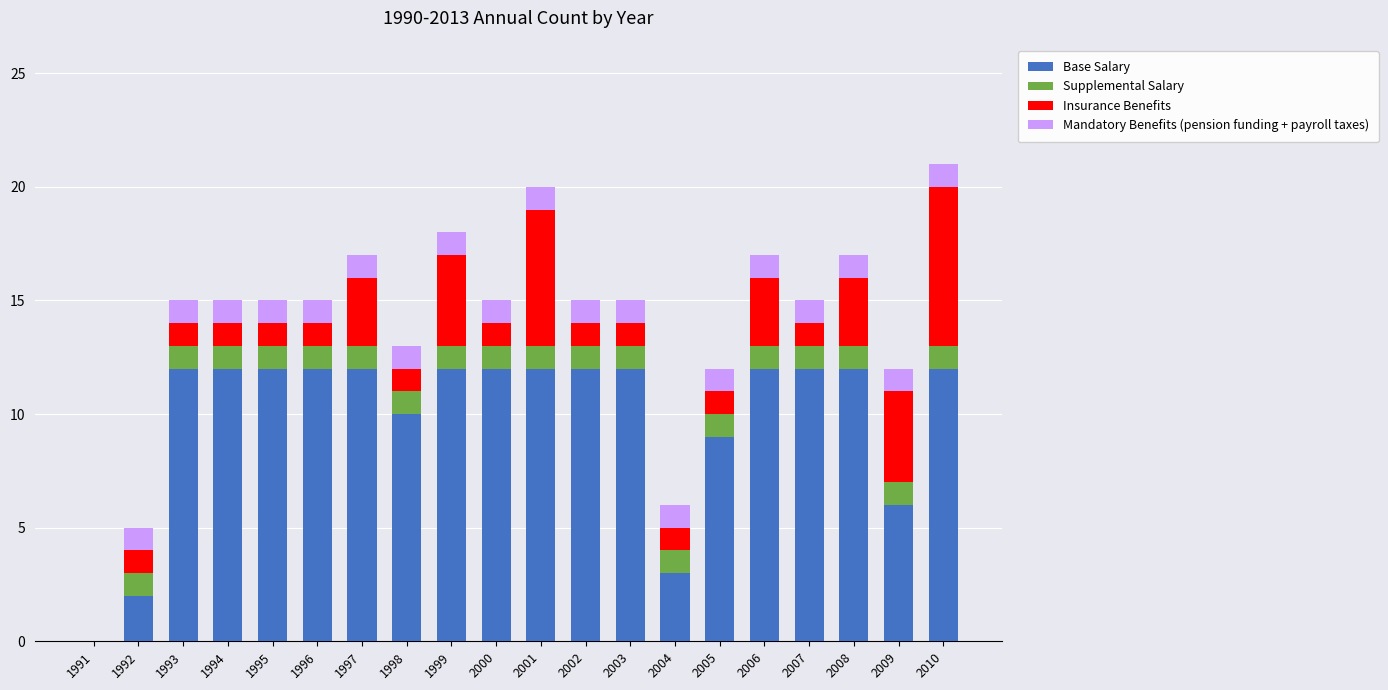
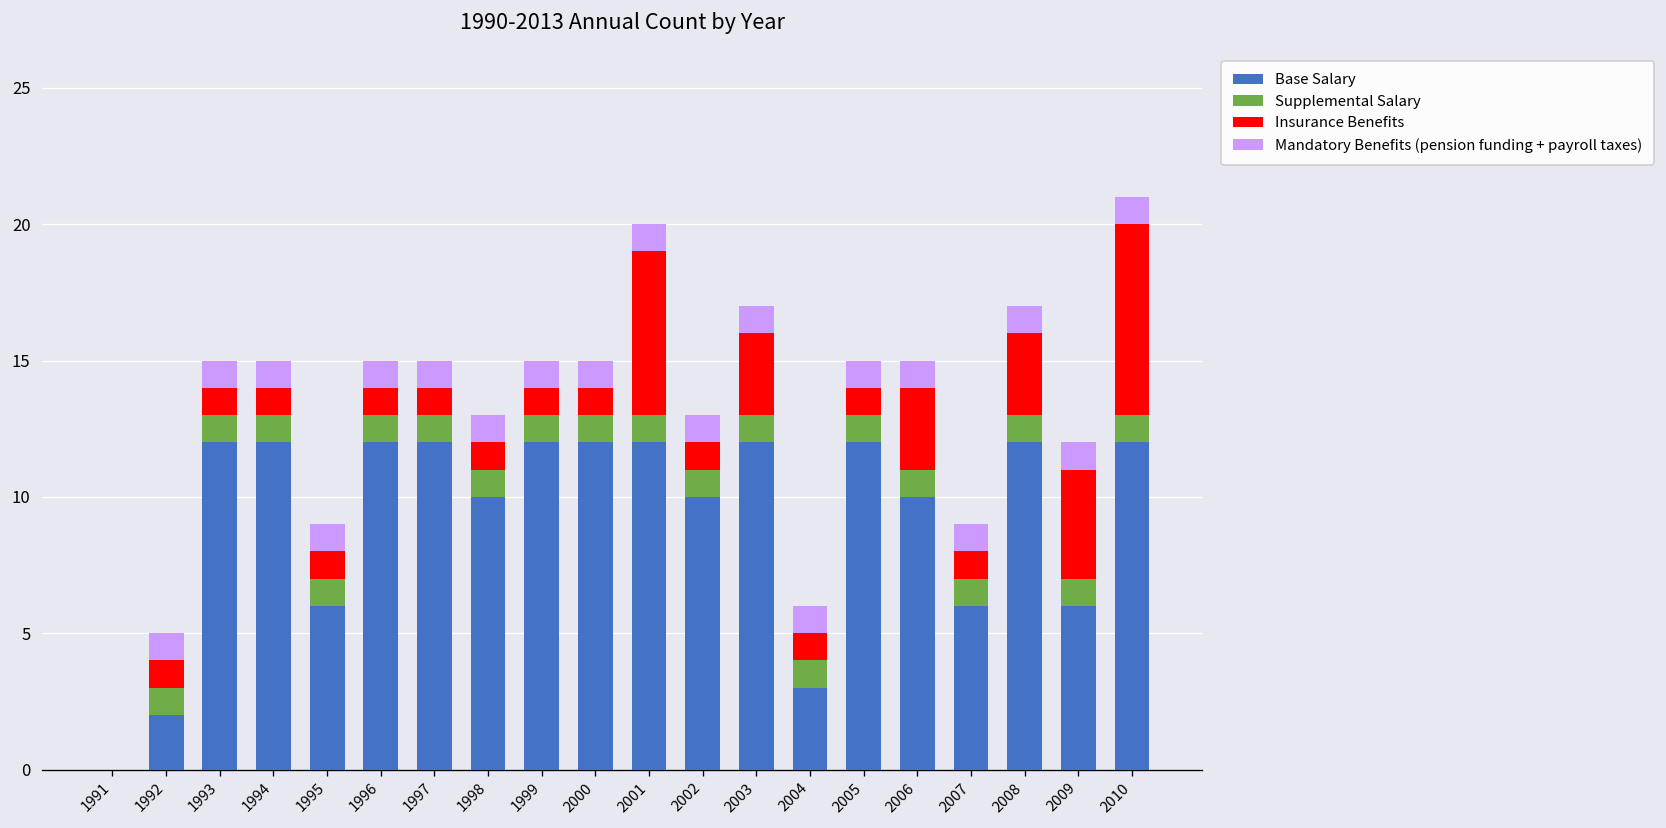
  {
    "Base Salary": {
      "1991": 0,
      "1992": 2,
      "1993": 12,
      "1994": 12,
-     "1995": 12,
+     "1995": 6,
      "1996": 12,
      "1997": 12,
      "1998": 10,
      "1999": 12,
      "2000": 12,
      "2001": 12,
-     "2002": 12,
+     "2002": 10,
      "2003": 12,
      "2004": 3,
-     "2005": 9,
-     "2006": 12,
-     "2007": 12,
+     "2005": 12,
+     "2006": 10,
+     "2007": 6,
      "2008": 12,
      "2009": 6,
      "2010": 12
    },
    "Supplemental Salary": {
      "1991": 0,
      "1992": 1,
      "1993": 1,
      "1994": 1,
      "1995": 1,
      "1996": 1,
      "1997": 1,
      "1998": 1,
      "1999": 1,
      "2000": 1,
      "2001": 1,
      "2002": 1,
      "2003": 1,
      "2004": 1,
      "2005": 1,
      "2006": 1,
      "2007": 1,
      "2008": 1,
      "2009": 1,
      "2010": 1
    },
    "Insurance Benefits": {
      "1991": 0,
      "1992": 1,
      "1993": 1,
      "1994": 1,
      "1995": 1,
      "1996": 1,
-     "1997": 3,
+     "1997": 1,
      "1998": 1,
-     "1999": 4,
+     "1999": 1,
      "2000": 1,
      "2001": 6,
      "2002": 1,
-     "2003": 1,
+     "2003": 3,
      "2004": 1,
      "2005": 1,
      "2006": 3,
      "2007": 1,
      "2008": 3,
      "2009": 4,
      "2010": 7
    },
    "Mandatory Benefits (pension funding + payroll taxes)": {
      "1991": 0,
      "1992": 1,
      "1993": 1,
      "1994": 1,
      "1995": 1,
      "1996": 1,
      "1997": 1,
      "1998": 1,
      "1999": 1,
      "2000": 1,
      "2001": 1,
      "2002": 1,
      "2003": 1,
      "2004": 1,
      "2005": 1,
      "2006": 1,
      "2007": 1,
      "2008": 1,
      "2009": 1,
      "2010": 1
    }
  }
